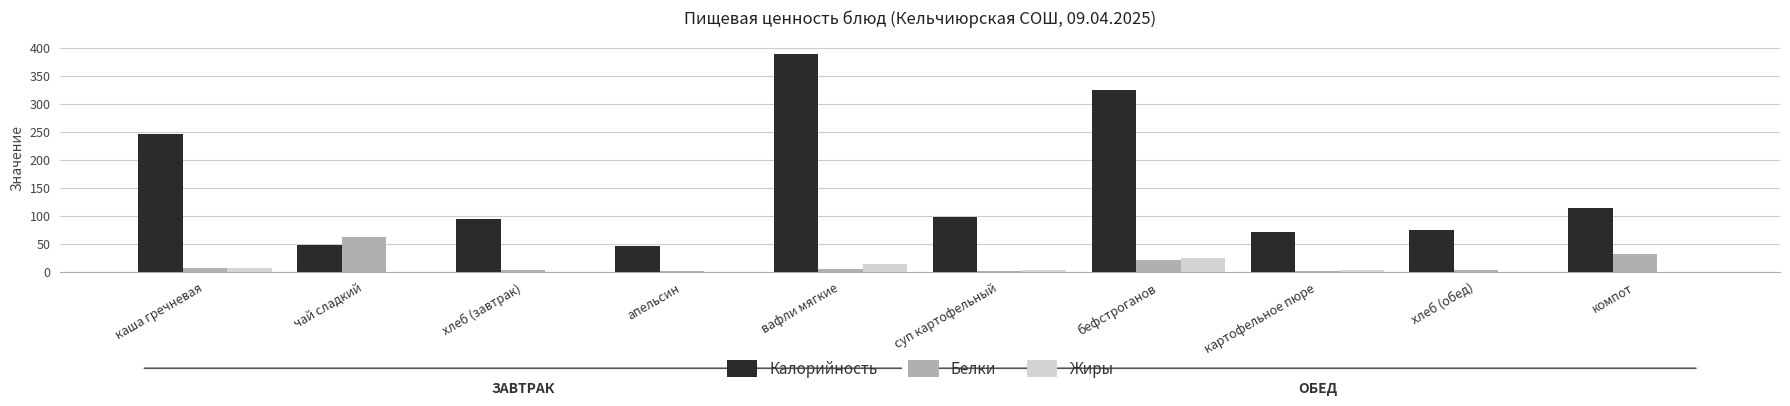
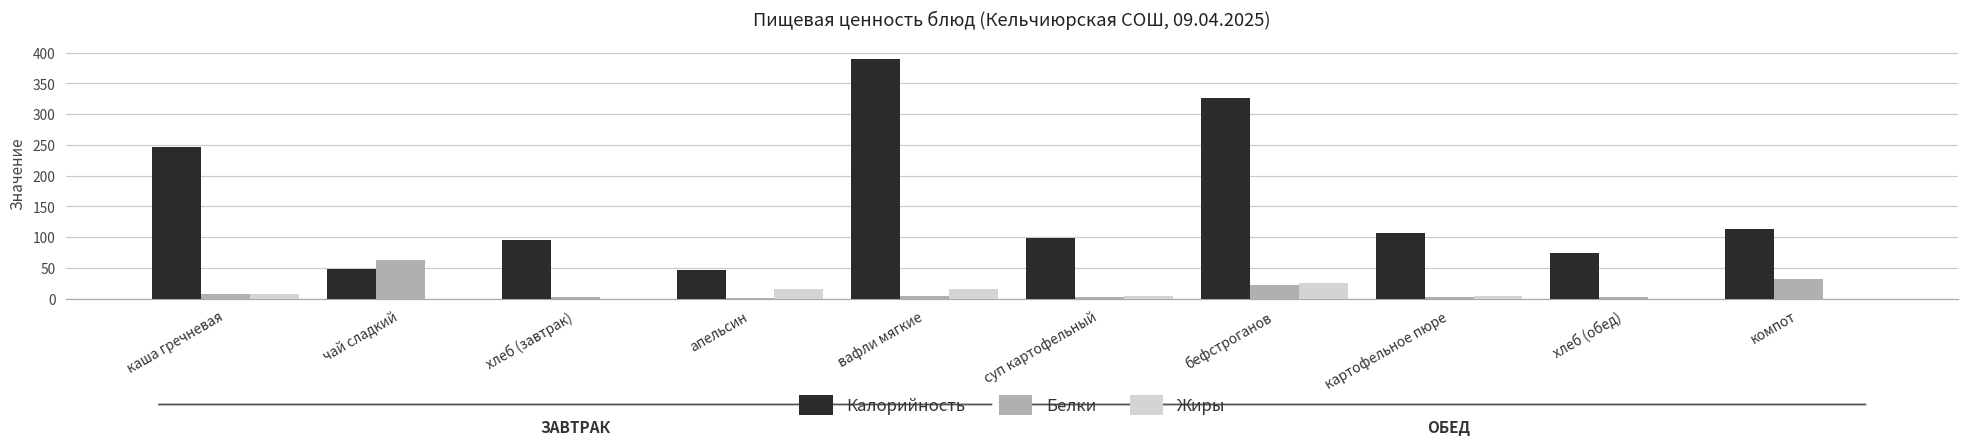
  {
    "Калорийность": {
      "каша гречневая": 250,
      "чай сладкий": 50,
      "хлеб (завтрак)": 100,
      "апельсин": 50,
      "вафли мягкие": 390,
      "суп картофельный": 100,
      "бефстроганов": 330,
-     "картофельное пюре": 70,
+     "картофельное пюре": 110,
      "хлеб (обед)": 80,
      "компот": 110
    },
    "Белки": {
      "каша гречневая": 10,
      "чай сладкий": 60,
      "вафли мягкие": 10,
      "бефстроганов": 20,
      "компот": 30
    },
    "Жиры": {
      "каша гречневая": 10,
      "чай сладкий": 0,
      "хлеб (завтрак)": 0,
-     "апельсин": 0,
+     "апельсин": 20,
      "вафли мягкие": 20,
      "бефстроганов": 30,
      "хлеб (обед)": 0,
      "компот": 0
    }
  }
